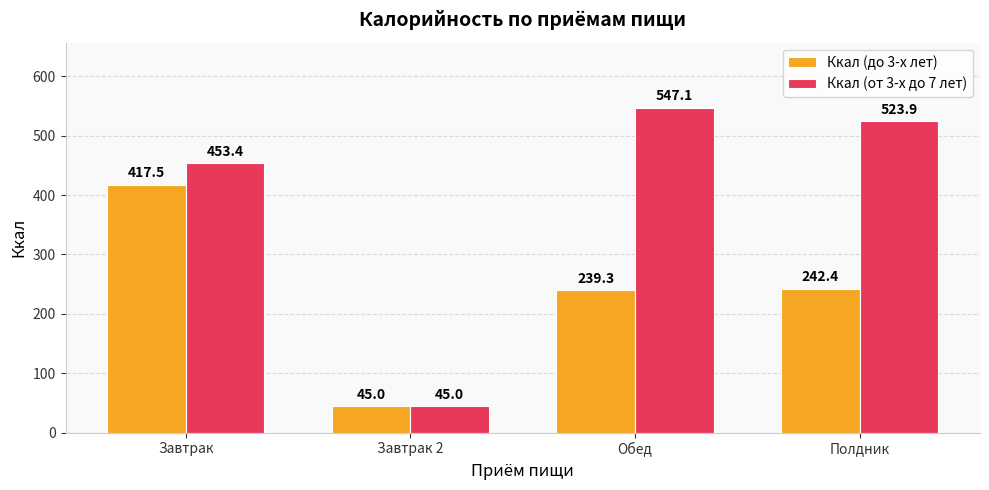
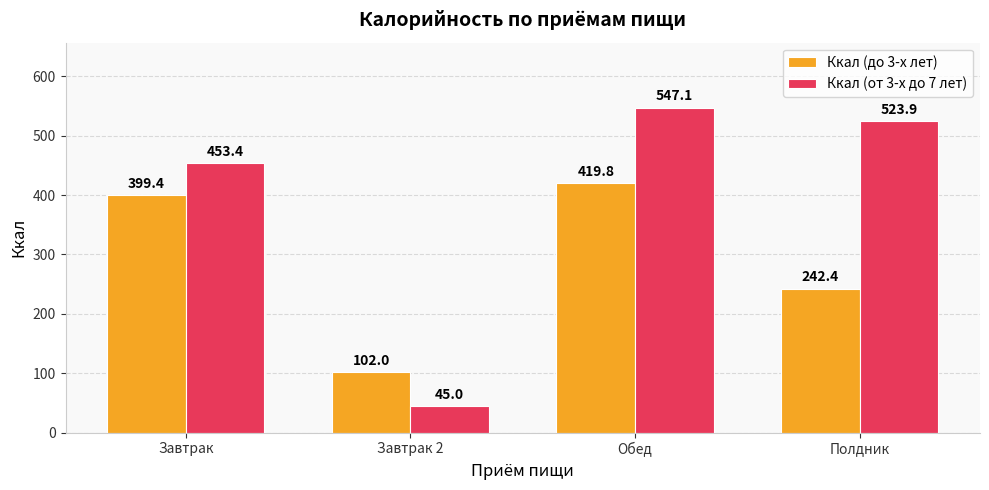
  {
    "Ккал (до 3-х лет)": {
-     "Завтрак": 417.5,
-     "Завтрак 2": 45.0,
-     "Обед": 239.3,
+     "Завтрак": 399.4,
+     "Завтрак 2": 102.0,
+     "Обед": 419.8,
      "Полдник": 242.4
    },
    "Ккал (от 3-х до 7 лет)": {
      "Завтрак": 453.4,
      "Завтрак 2": 45.0,
      "Обед": 547.1,
      "Полдник": 523.9
    }
  }
